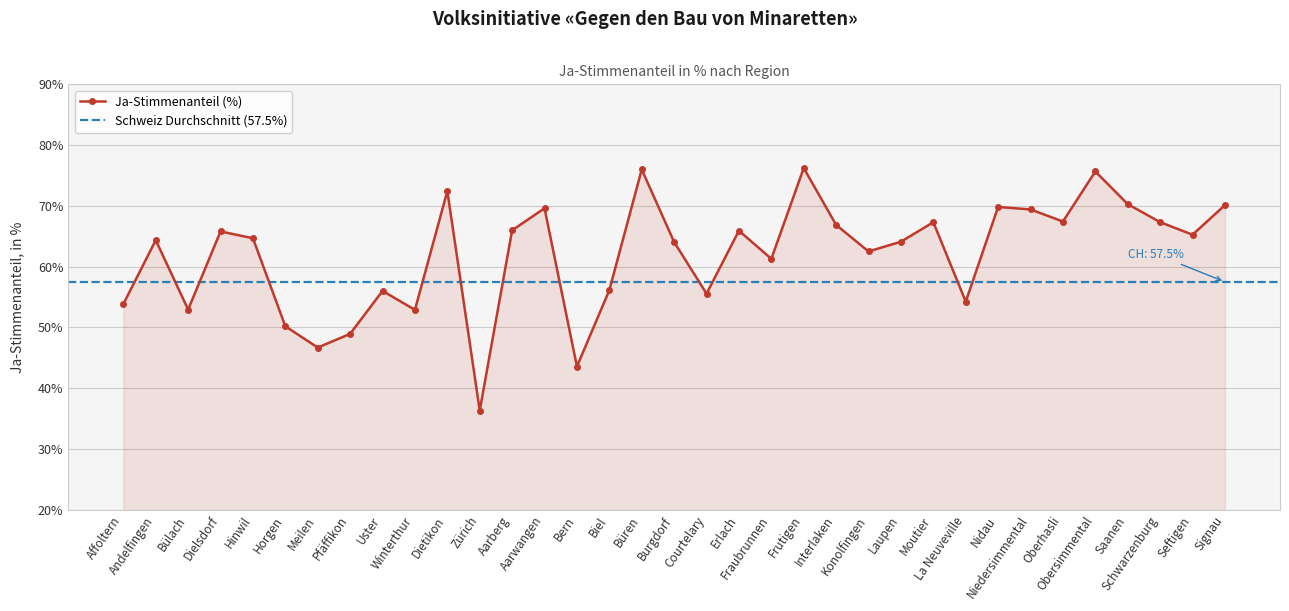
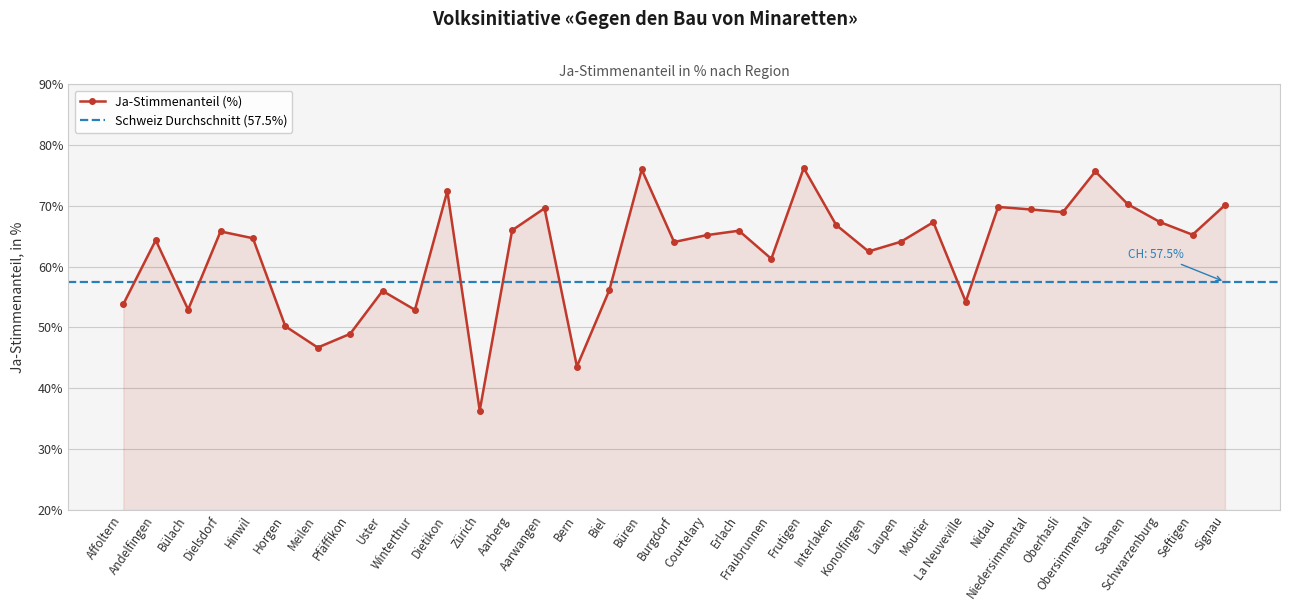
  {
    "Affoltern": "54%",
    "Andelfingen": "64%",
    "Bülach": "53%",
    "Dielsdorf": "66%",
    "Hinwil": "65%",
    "Horgen": "50%",
    "Meilen": "47%",
    "Pfäffikon": "49%",
    "Uster": "56%",
    "Winterthur": "53%",
    "Dietikon": "72%",
    "Zürich": "36%",
    "Aarberg": "66%",
    "Aarwangen": "70%",
    "Bern": "44%",
    "Biel": "56%",
    "Büren": "76%",
    "Burgdorf": "64%",
-   "Courtelary": "56%",
+   "Courtelary": "65%",
    "Erlach": "66%",
    "Fraubrunnen": "61%",
    "Frutigen": "76%",
    "Interlaken": "67%",
    "Konolfingen": "63%",
    "Laupen": "64%",
    "Moutier": "67%",
    "La Neuveville": "54%",
    "Nidau": "70%",
    "Niedersimmental": "69%",
-   "Oberhasli": "67%",
+   "Oberhasli": "69%",
    "Obersimmental": "76%",
    "Saanen": "70%",
    "Schwarzenburg": "67%",
    "Signau": "70%"
  }
